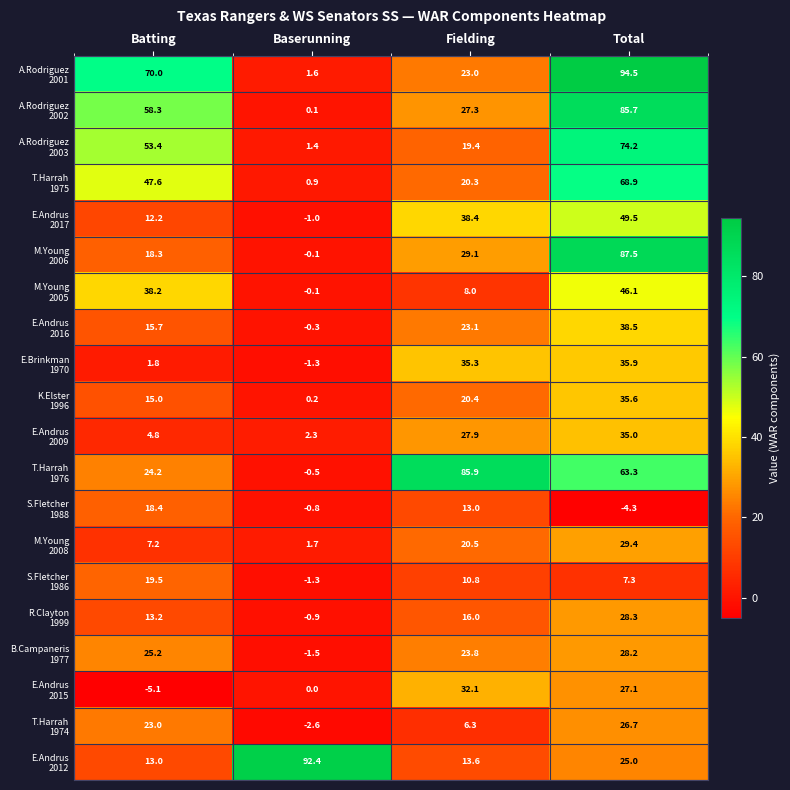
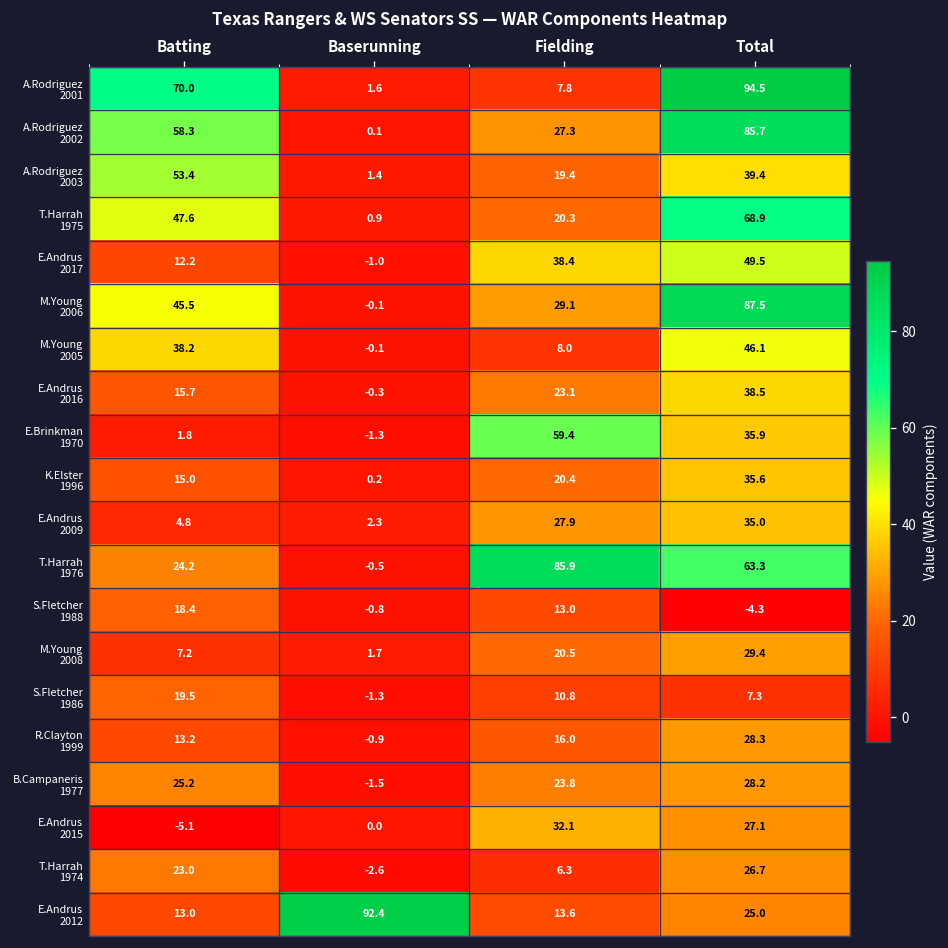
  {
    "A.Rodriguez 2001": {
      "Batting": 70.0,
      "Baserunning": 1.6,
-     "Fielding": 23.0,
+     "Fielding": 7.8,
      "Total": 94.5
    },
    "A.Rodriguez 2002": {
      "Batting": 58.3,
      "Baserunning": 0.1,
      "Fielding": 27.3,
      "Total": 85.7
    },
    "A.Rodriguez 2003": {
      "Batting": 53.4,
      "Baserunning": 1.4,
      "Fielding": 19.4,
-     "Total": 74.2
+     "Total": 39.4
    },
    "T.Harrah 1975": {
      "Batting": 47.6,
      "Baserunning": 0.9,
      "Fielding": 20.3,
      "Total": 68.9
    },
    "E.Andrus 2017": {
      "Batting": 12.2,
      "Baserunning": -1.0,
      "Fielding": 38.4,
      "Total": 49.5
    },
    "M.Young 2006": {
-     "Batting": 18.3,
+     "Batting": 45.5,
      "Baserunning": -0.1,
      "Fielding": 29.1,
      "Total": 87.5
    },
    "M.Young 2005": {
      "Batting": 38.2,
      "Baserunning": -0.1,
      "Fielding": 8.0,
      "Total": 46.1
    },
    "E.Andrus 2016": {
      "Batting": 15.7,
      "Baserunning": -0.3,
      "Fielding": 23.1,
      "Total": 38.5
    },
    "E.Brinkman 1970": {
      "Batting": 1.8,
      "Baserunning": -1.3,
-     "Fielding": 35.3,
+     "Fielding": 59.4,
      "Total": 35.9
    },
    "K.Elster 1996": {
      "Batting": 15.0,
      "Baserunning": 0.2,
      "Fielding": 20.4,
      "Total": 35.6
    },
    "E.Andrus 2009": {
      "Batting": 4.8,
      "Baserunning": 2.3,
      "Fielding": 27.9,
      "Total": 35.0
    },
    "T.Harrah 1976": {
      "Batting": 24.2,
      "Baserunning": -0.5,
      "Fielding": 85.9,
      "Total": 63.3
    },
    "S.Fletcher 1988": {
      "Batting": 18.4,
      "Baserunning": -0.8,
      "Fielding": 13.0,
      "Total": -4.3
    },
    "M.Young 2008": {
      "Batting": 7.2,
      "Baserunning": 1.7,
      "Fielding": 20.5,
      "Total": 29.4
    },
    "S.Fletcher 1986": {
      "Batting": 19.5,
      "Baserunning": -1.3,
      "Fielding": 10.8,
      "Total": 7.3
    },
    "R.Clayton 1999": {
      "Batting": 13.2,
      "Baserunning": -0.9,
      "Fielding": 16.0,
      "Total": 28.3
    },
    "B.Campaneris 1977": {
      "Batting": 25.2,
      "Baserunning": -1.5,
      "Fielding": 23.8,
      "Total": 28.2
    },
    "E.Andrus 2015": {
      "Batting": -5.1,
      "Baserunning": 0.0,
      "Fielding": 32.1,
      "Total": 27.1
    },
    "T.Harrah 1974": {
      "Batting": 23.0,
      "Baserunning": -2.6,
      "Fielding": 6.3,
      "Total": 26.7
    },
    "E.Andrus 2012": {
      "Batting": 13.0,
      "Baserunning": 92.4,
      "Fielding": 13.6,
      "Total": 25.0
    }
  }
